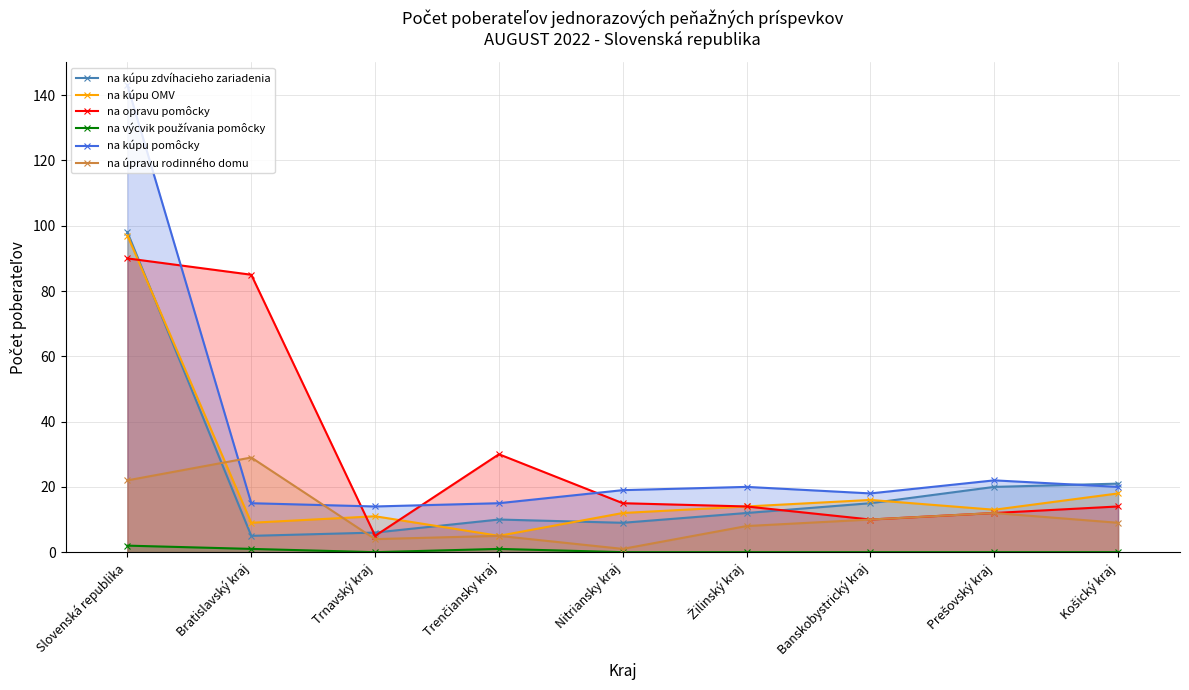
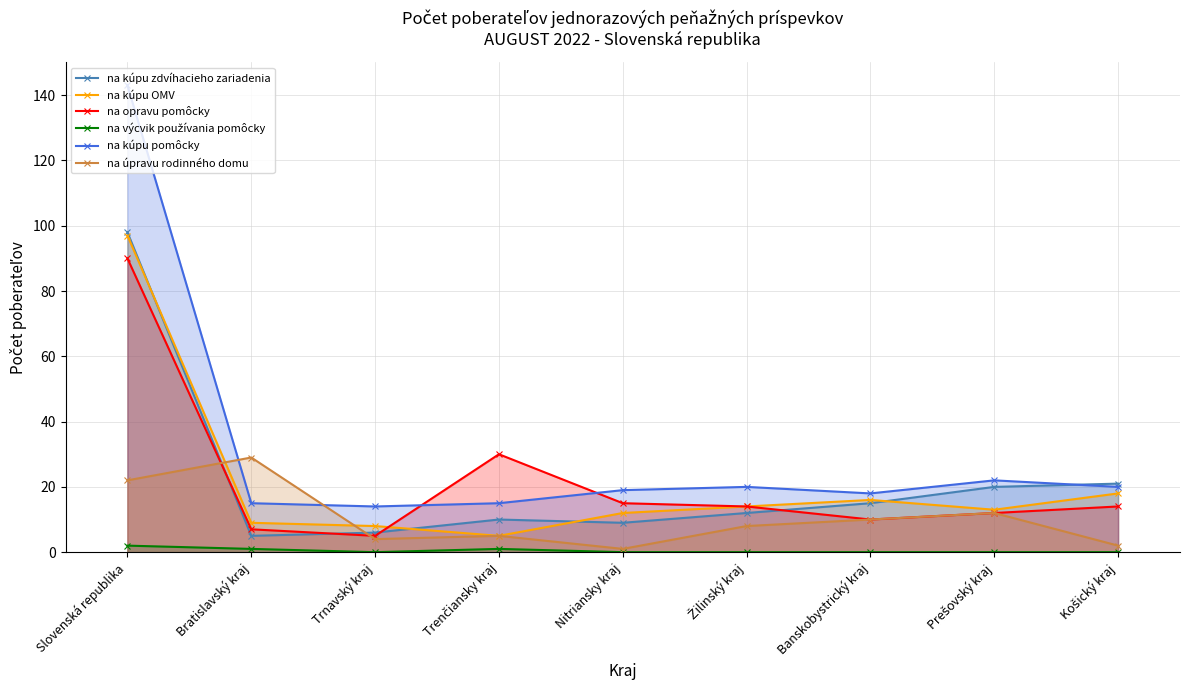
  {
    "na kúpu OMV": {
      "Slovenská republika": 97,
      "Bratislavský kraj": 9,
-     "Trnavský kraj": 11,
+     "Trnavský kraj": 8,
      "Nitriansky kraj": 12,
      "Banskobystrický kraj": 16,
      "Prešovský kraj": 13,
      "Košický kraj": 18
    },
    "na opravu pomôcky": {
      "Slovenská republika": 90,
-     "Bratislavský kraj": 85,
+     "Bratislavský kraj": 7,
      "Trnavský kraj": 5,
      "Trenčiansky kraj": 30,
      "Nitriansky kraj": 15,
      "Košický kraj": 14
    },
    "na výcvik používania pomôcky": {
      "Slovenská republika": 2,
      "Bratislavský kraj": 1,
      "Trnavský kraj": 0,
      "Trenčiansky kraj": 1,
      "Nitriansky kraj": 0,
      "Žilinský kraj": 0,
      "Banskobystrický kraj": 0,
      "Prešovský kraj": 0,
      "Košický kraj": 0
    },
    "na úpravu rodinného domu": {
      "Slovenská republika": 22,
      "Bratislavský kraj": 29,
      "Trnavský kraj": 4,
      "Nitriansky kraj": 1,
      "Žilinský kraj": 8,
-     "Košický kraj": 9
+     "Košický kraj": 2
    }
  }
